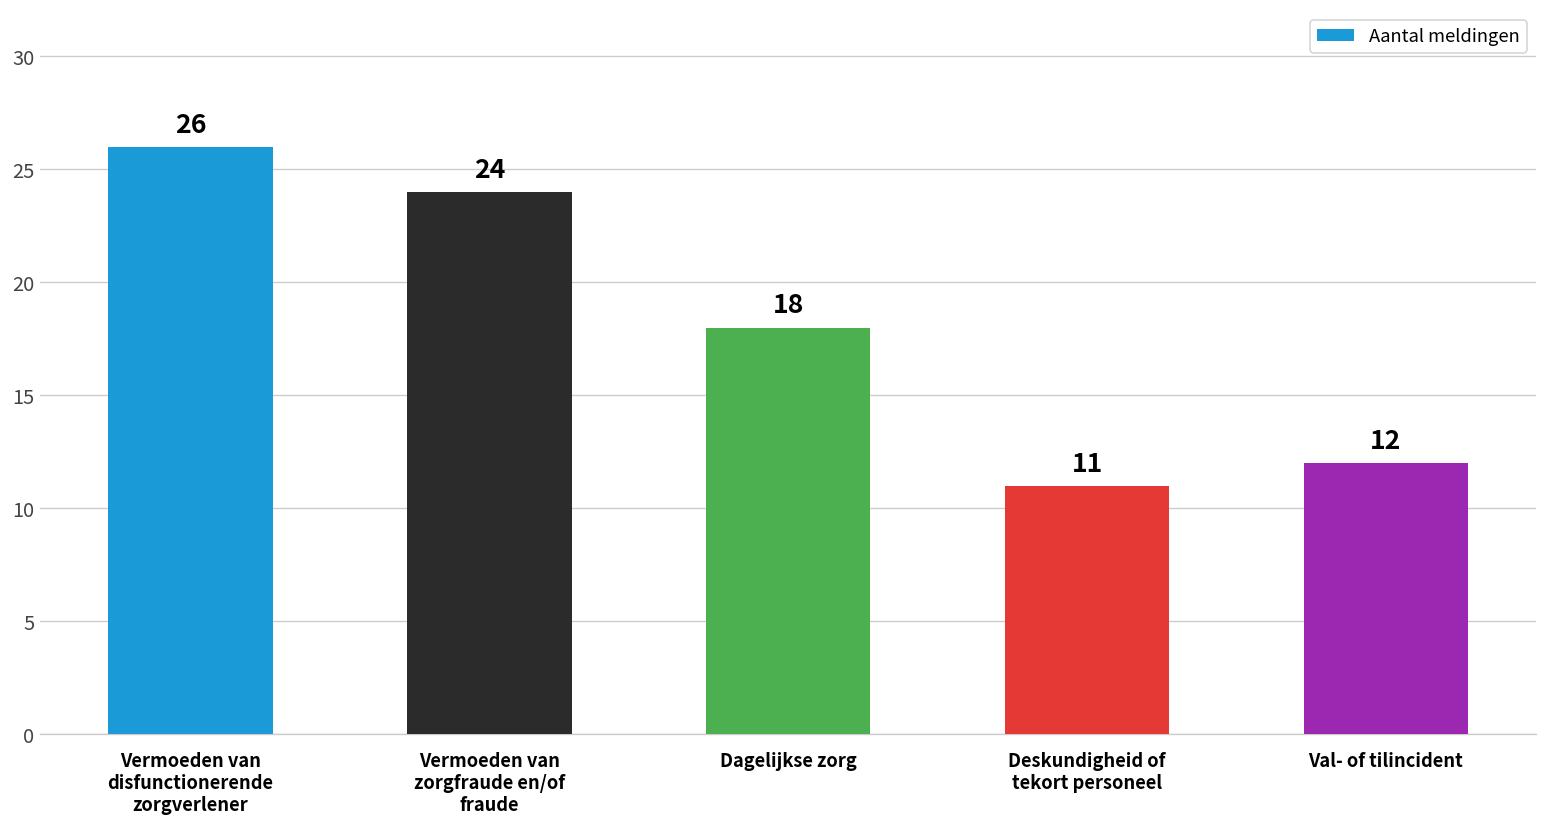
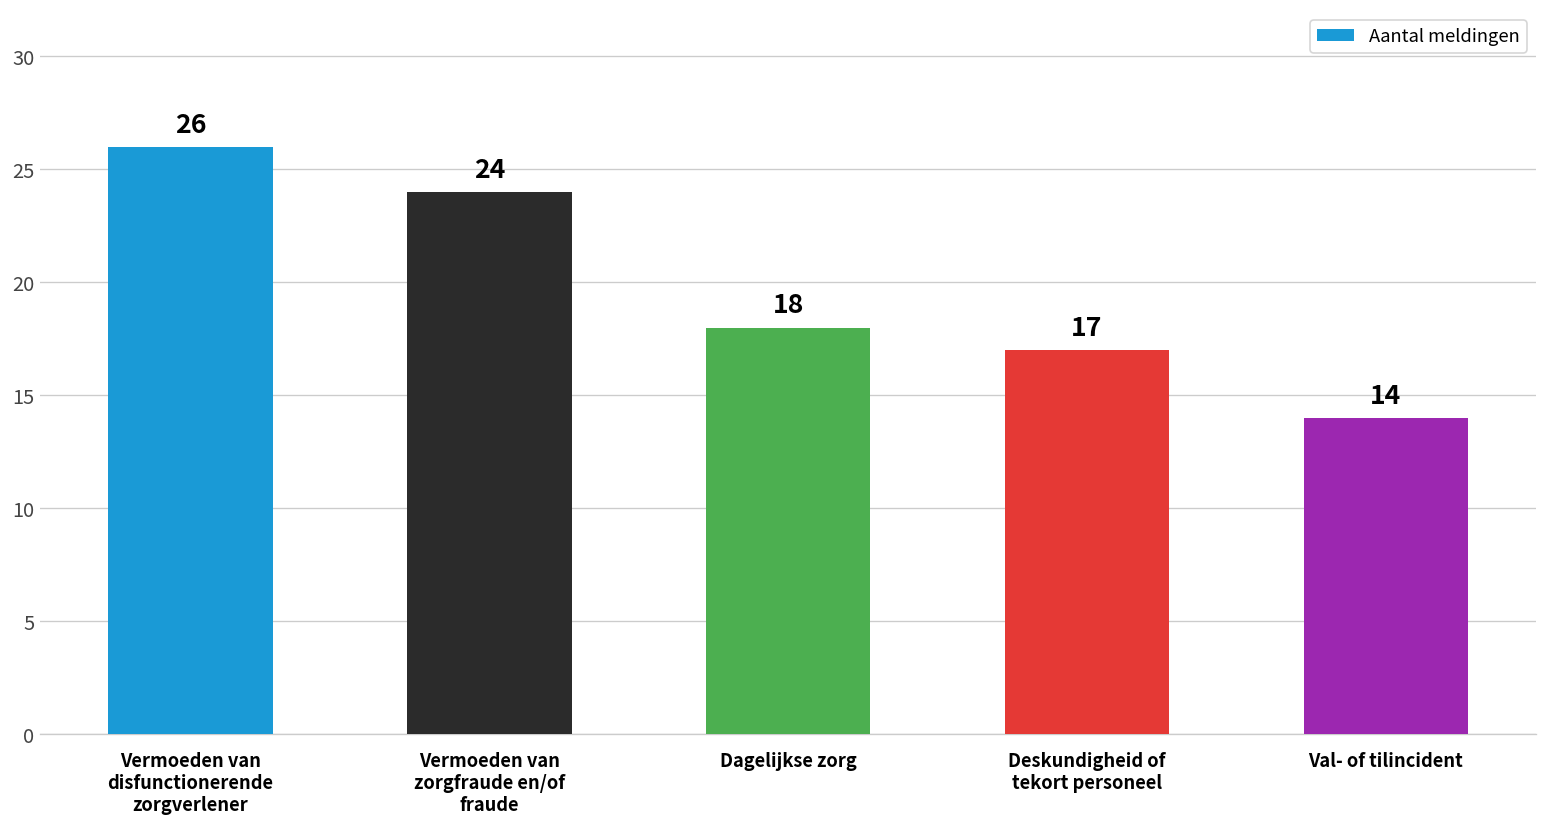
  {
    "Vermoeden van disfunctionerende zorgverlener": 26,
    "Vermoeden van zorgfraude en/of fraude": 24,
    "Dagelijkse zorg": 18,
-   "Deskundigheid of tekort personeel": 11,
-   "Val- of tilincident": 12
+   "Deskundigheid of tekort personeel": 17,
+   "Val- of tilincident": 14
  }
